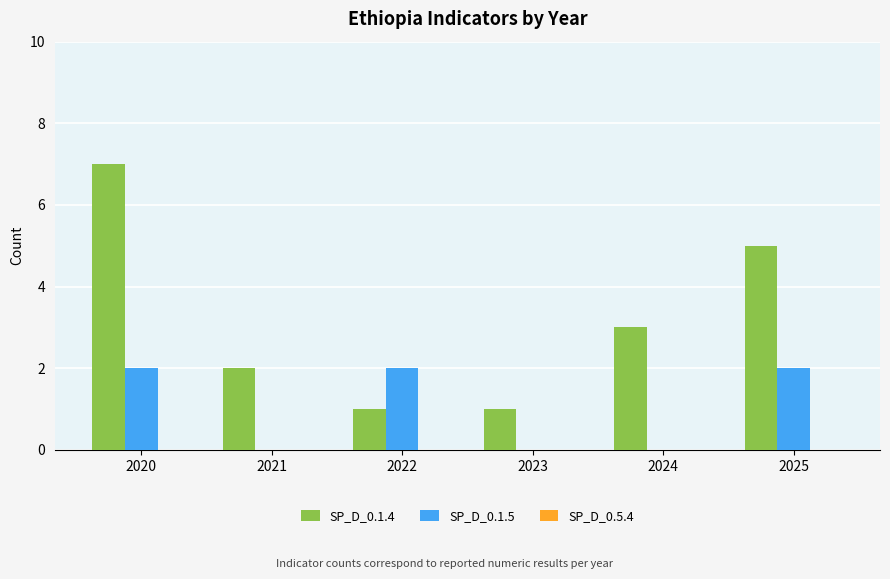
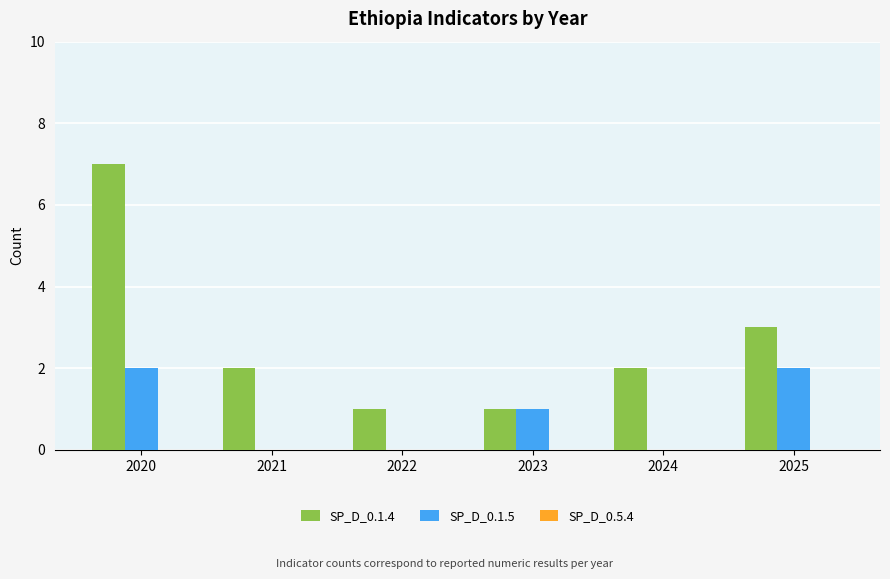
  {
    "SP_D_0.1.4": {
      "2020": 7,
      "2021": 2,
      "2022": 1,
      "2023": 1,
-     "2024": 3,
-     "2025": 5
+     "2024": 2,
+     "2025": 3
    },
    "SP_D_0.1.5": {
      "2020": 2,
      "2021": 0,
-     "2022": 2,
-     "2023": 0,
+     "2022": 0,
+     "2023": 1,
      "2024": 0,
      "2025": 2
    },
    "SP_D_0.5.4": {
      "2020": 0,
      "2021": 0,
      "2022": 0,
      "2023": 0,
      "2024": 0,
      "2025": 0
    }
  }
